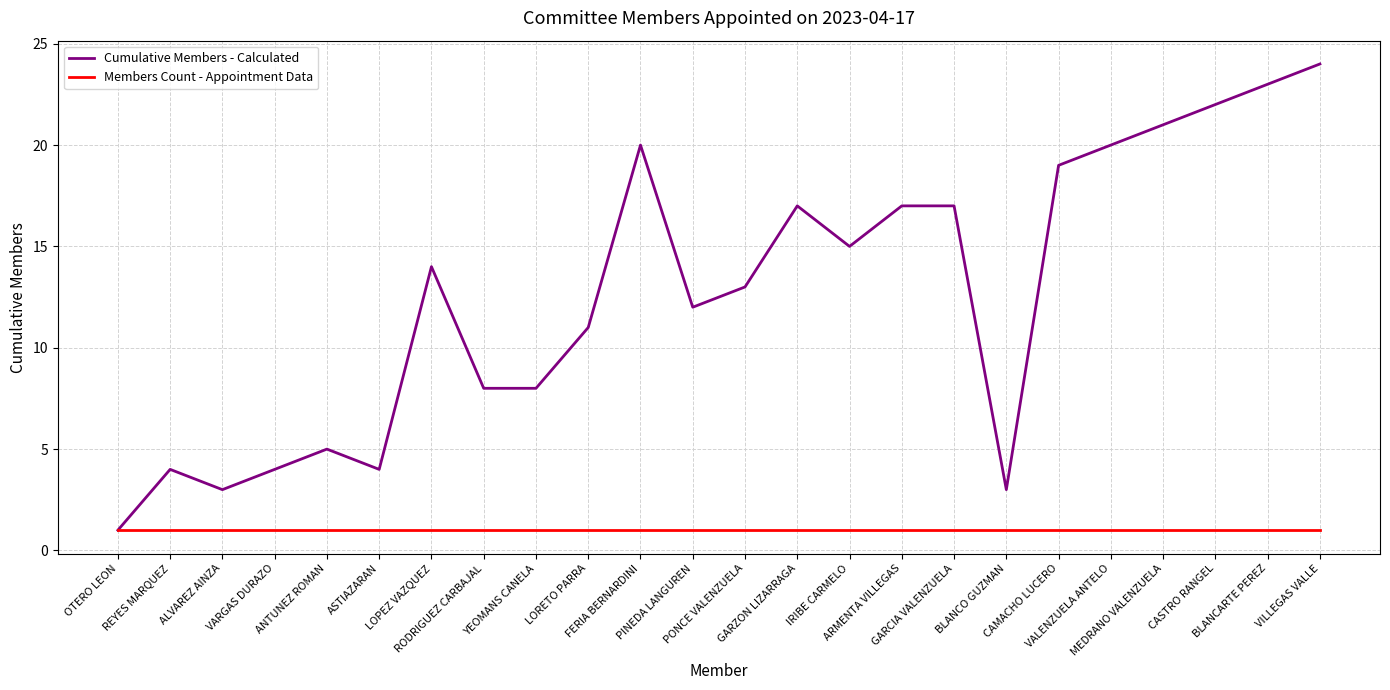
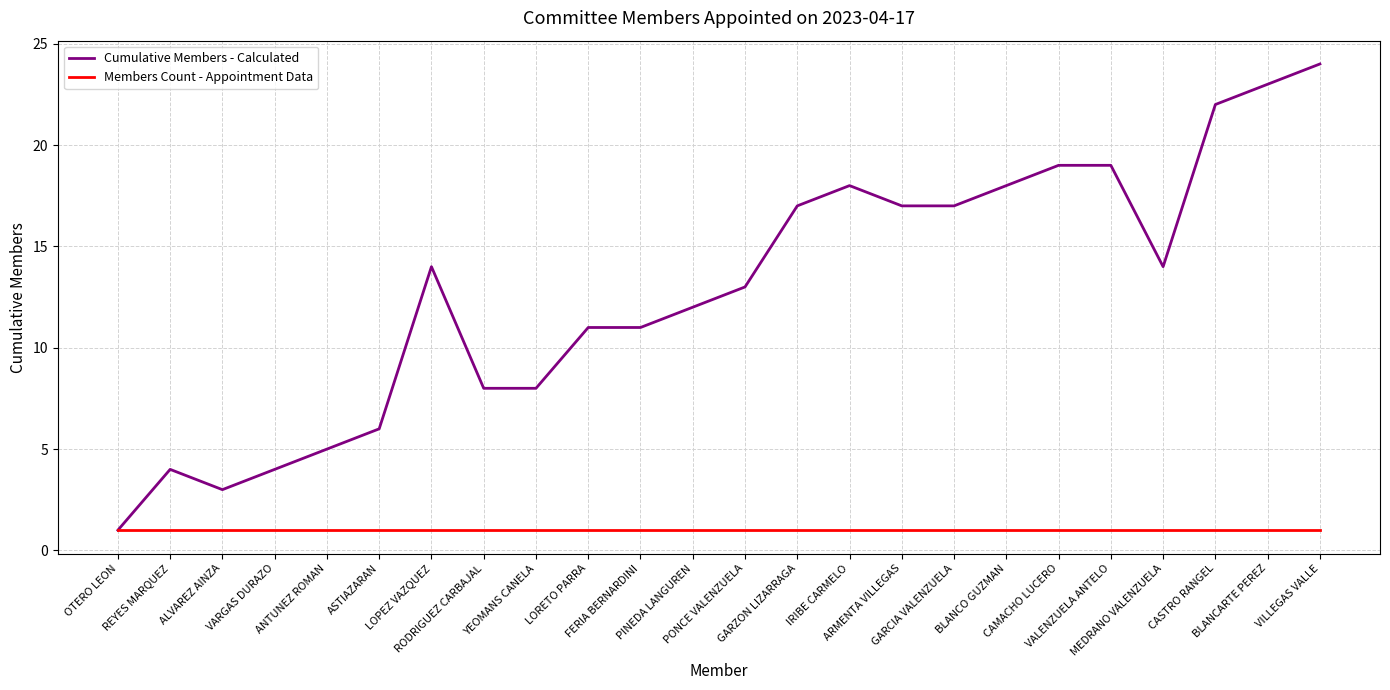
  {
    "Cumulative Members - Calculated": {
      "REYES MARQUEZ": 4,
      "ALVAREZ AINZA": 3,
      "VARGAS DURAZO": 4,
      "ANTUNEZ ROMAN": 5,
-     "ASTIAZARAN": 4,
+     "ASTIAZARAN": 6,
      "LOPEZ VAZQUEZ": 14,
      "RODRIGUEZ CARBAJAL": 8,
      "YEOMANS CANELA": 8,
      "LORETO PARRA": 11,
-     "FERIA BERNARDINI": 20,
+     "FERIA BERNARDINI": 11,
      "PINEDA LANGUREN": 12,
      "PONCE VALENZUELA": 13,
      "GARZON LIZARRAGA": 17,
-     "IRIBE CARMELO": 15,
+     "IRIBE CARMELO": 18,
      "ARMENTA VILLEGAS": 17,
      "GARCIA VALENZUELA": 17,
-     "BLANCO GUZMAN": 3,
+     "BLANCO GUZMAN": 18,
      "CAMACHO LUCERO": 19,
-     "VALENZUELA ANTELO": 20,
-     "MEDRANO VALENZUELA": 21,
+     "VALENZUELA ANTELO": 19,
+     "MEDRANO VALENZUELA": 14,
      "CASTRO RANGEL": 22,
      "BLANCARTE PEREZ": 23,
      "VILLEGAS VALLE": 24
    },
    "Members Count - Appointment Data": {
      "REYES MARQUEZ": 1,
      "ALVAREZ AINZA": 1,
      "VARGAS DURAZO": 1,
      "ANTUNEZ ROMAN": 1,
      "ASTIAZARAN": 1,
      "LOPEZ VAZQUEZ": 1,
      "RODRIGUEZ CARBAJAL": 1,
      "YEOMANS CANELA": 1,
      "LORETO PARRA": 1,
      "FERIA BERNARDINI": 1,
      "PINEDA LANGUREN": 1,
      "PONCE VALENZUELA": 1,
      "GARZON LIZARRAGA": 1,
      "IRIBE CARMELO": 1,
      "ARMENTA VILLEGAS": 1,
      "GARCIA VALENZUELA": 1,
      "BLANCO GUZMAN": 1,
      "CAMACHO LUCERO": 1,
      "VALENZUELA ANTELO": 1,
      "MEDRANO VALENZUELA": 1,
      "CASTRO RANGEL": 1,
      "BLANCARTE PEREZ": 1,
      "VILLEGAS VALLE": 1
    }
  }
